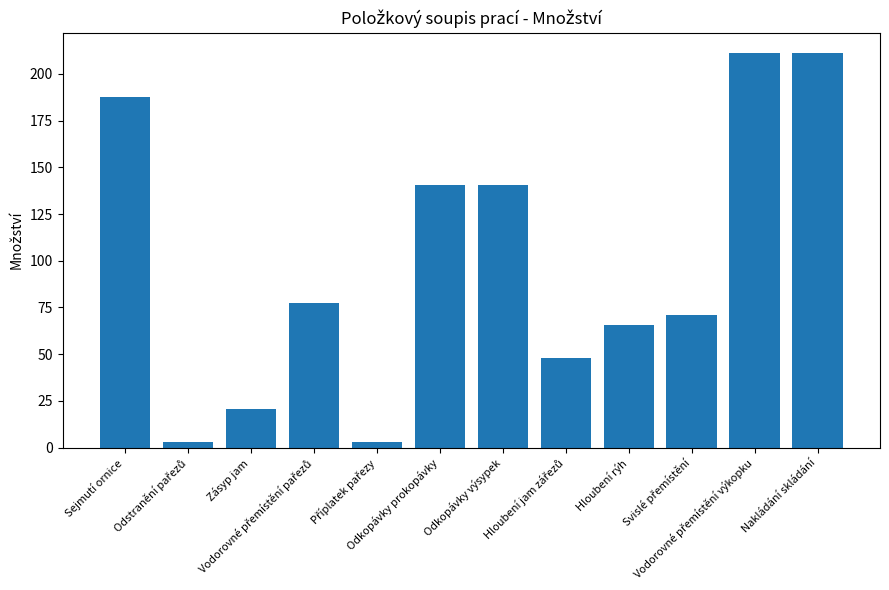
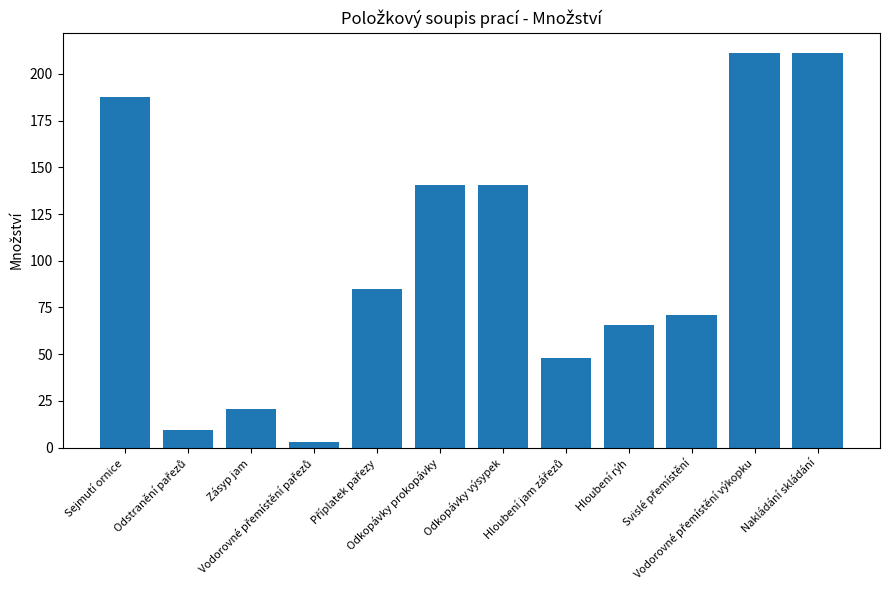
  {
    "Sejmutí ornice": 188,
-   "Odstranění pařezů": 3,
+   "Odstranění pařezů": 10,
    "Zásyp jam": 21,
-   "Vodorovné přemístění pařezů": 77,
-   "Příplatek pařezy": 3,
+   "Vodorovné přemístění pařezů": 3,
+   "Příplatek pařezy": 85,
    "Odkopávky prokopávky": 141,
    "Odkopávky výsypek": 141,
    "Hloubení jam zářezů": 48,
    "Hloubení rýh": 66,
    "Svislé přemístění": 71,
    "Vodorovné přemístění výkopku": 211,
    "Nakládání skládání": 211
  }
